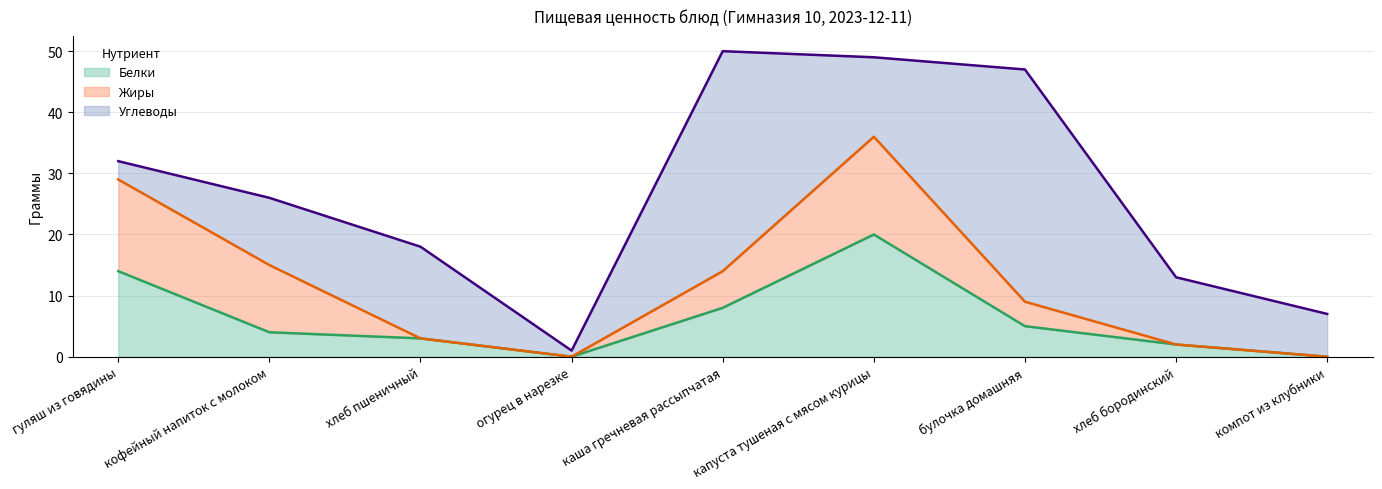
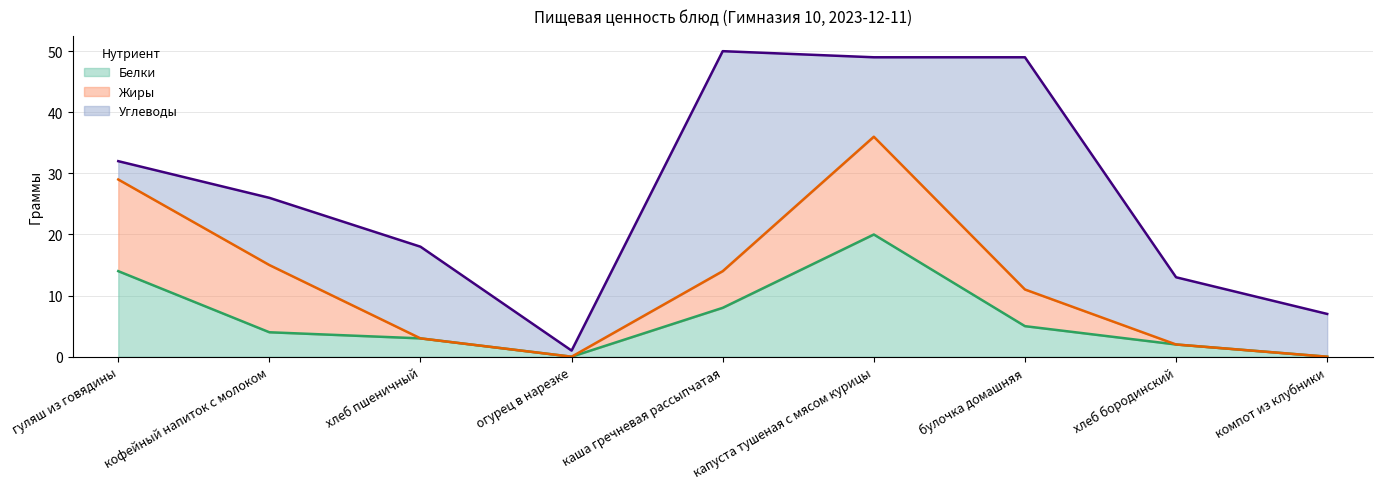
  {
    "Жиры": {
      "гуляш из говядины": 15,
      "кофейный напиток с молоком": 11,
      "каша гречневая рассыпчатая": 6,
      "капуста тушеная с мясом курицы": 16,
-     "булочка домашняя": 4
+     "булочка домашняя": 6
    }
  }
